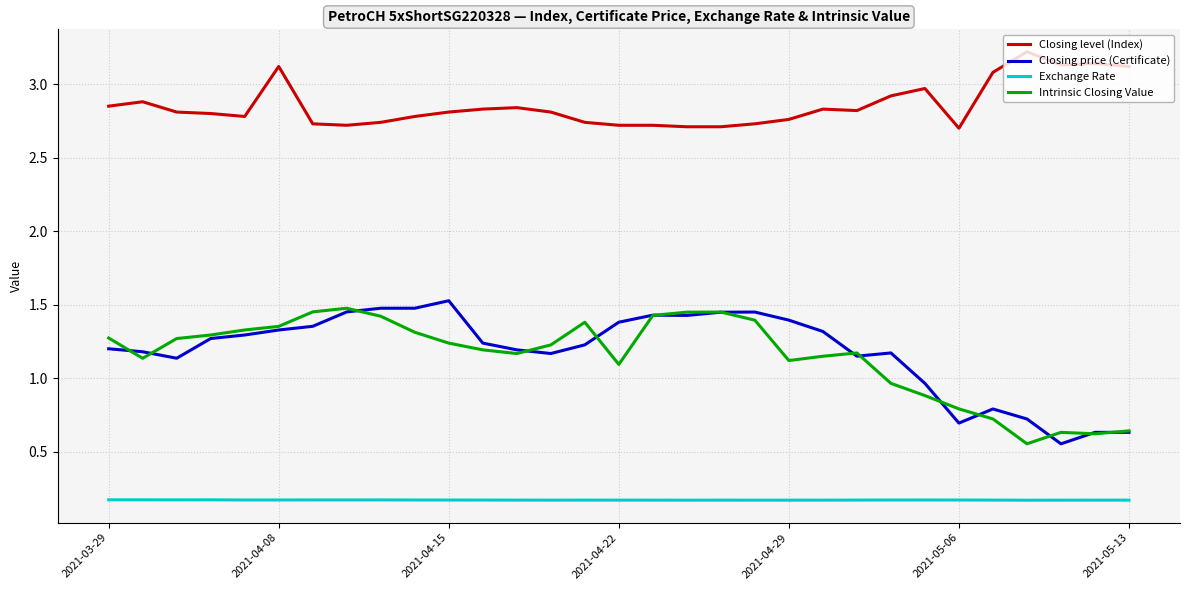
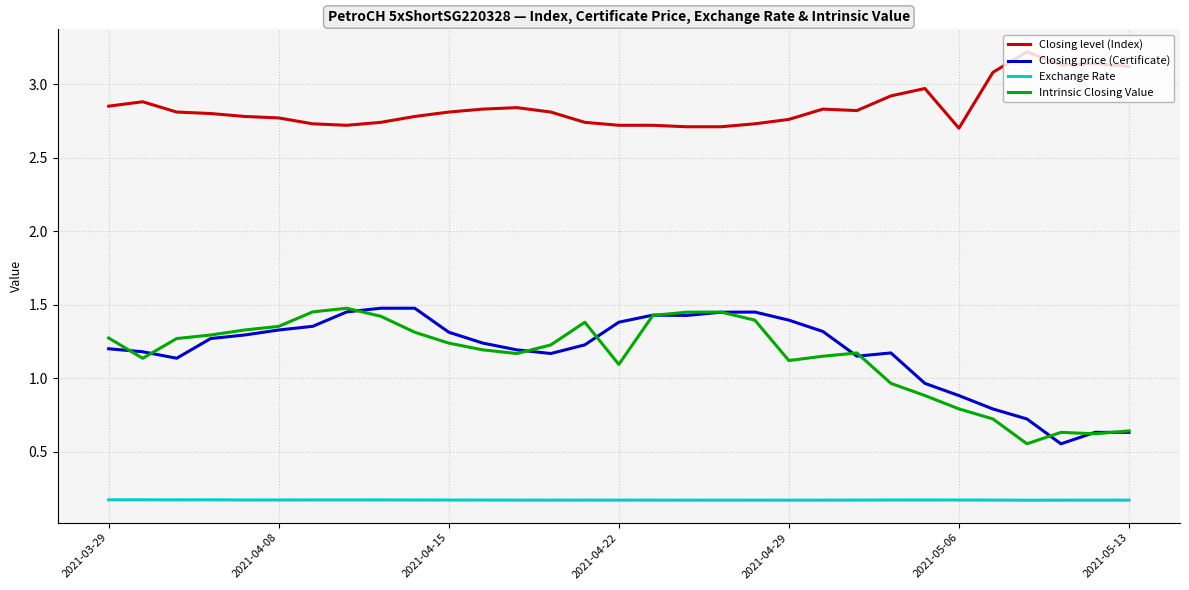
  {
    "Closing level (Index)": {
      "2021-03-29": 2.85,
-     "2021-04-08": 3.12,
+     "2021-04-08": 2.77,
      "2021-04-15": 2.81,
      "2021-04-22": 2.72,
      "2021-04-29": 2.76,
      "2021-05-06": 2.70
    },
    "Closing price (Certificate)": {
      "2021-03-29": 1.20,
      "2021-04-08": 1.33,
-     "2021-04-15": 1.53,
+     "2021-04-15": 1.31,
      "2021-04-22": 1.38,
      "2021-04-29": 1.40,
-     "2021-05-06": 0.70
+     "2021-05-06": 0.88
    },
    "Exchange Rate": {
      "2021-03-29": 0.17,
      "2021-04-08": 0.17,
      "2021-04-15": 0.17,
      "2021-04-22": 0.17,
      "2021-04-29": 0.17,
      "2021-05-06": 0.17,
      "2021-05-13": 0.17
    },
    "Intrinsic Closing Value": {
      "2021-03-29": 1.27,
      "2021-04-08": 1.35,
      "2021-04-15": 1.24,
      "2021-04-22": 1.09,
      "2021-04-29": 1.12,
      "2021-05-06": 0.79
    }
  }
